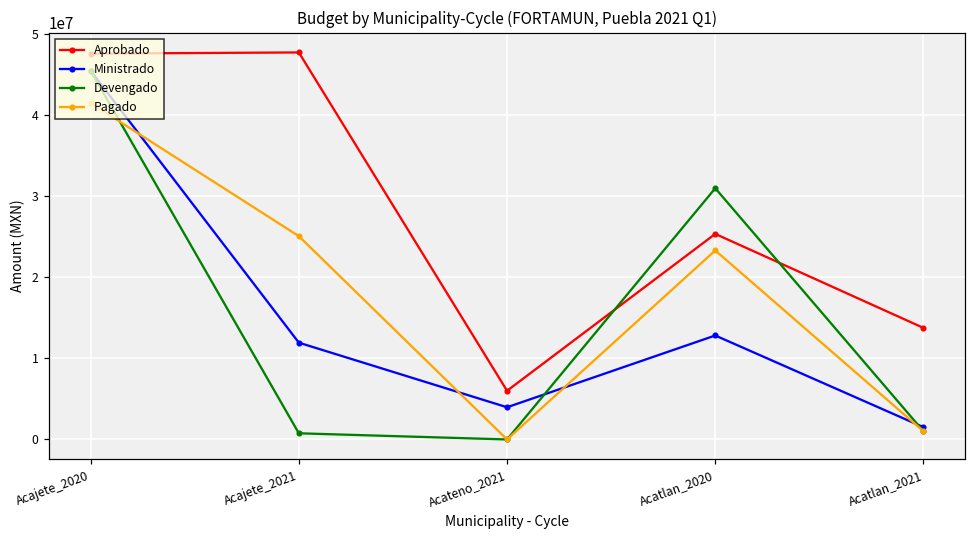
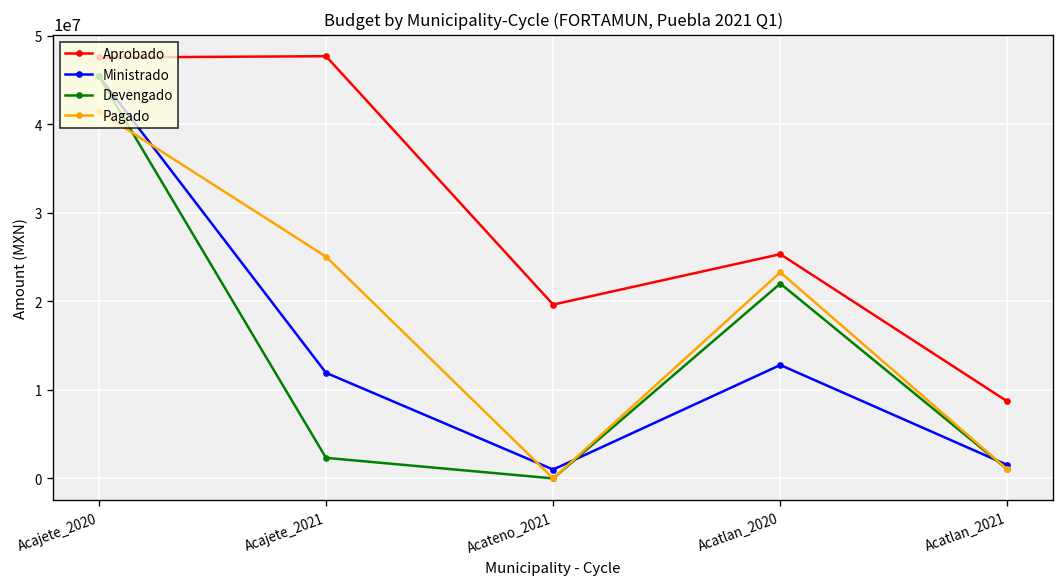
  {
    "Aprobado": {
      "Acajete_2021": 48000000,
-     "Acateno_2021": 6000000,
+     "Acateno_2021": 20000000,
      "Acatlan_2020": 25000000,
-     "Acatlan_2021": 14000000
+     "Acatlan_2021": 9000000
    },
    "Ministrado": {
      "Acajete_2021": 12000000,
-     "Acateno_2021": 4000000,
+     "Acateno_2021": 1000000,
      "Acatlan_2020": 13000000,
      "Acatlan_2021": 2000000
    },
    "Devengado": {
-     "Acajete_2021": 1000000,
-     "Acatlan_2020": 31000000
+     "Acajete_2021": 2000000,
+     "Acatlan_2020": 22000000
    },
    "Pagado": {
      "Acajete_2021": 25000000,
      "Acatlan_2020": 23000000
    }
  }
